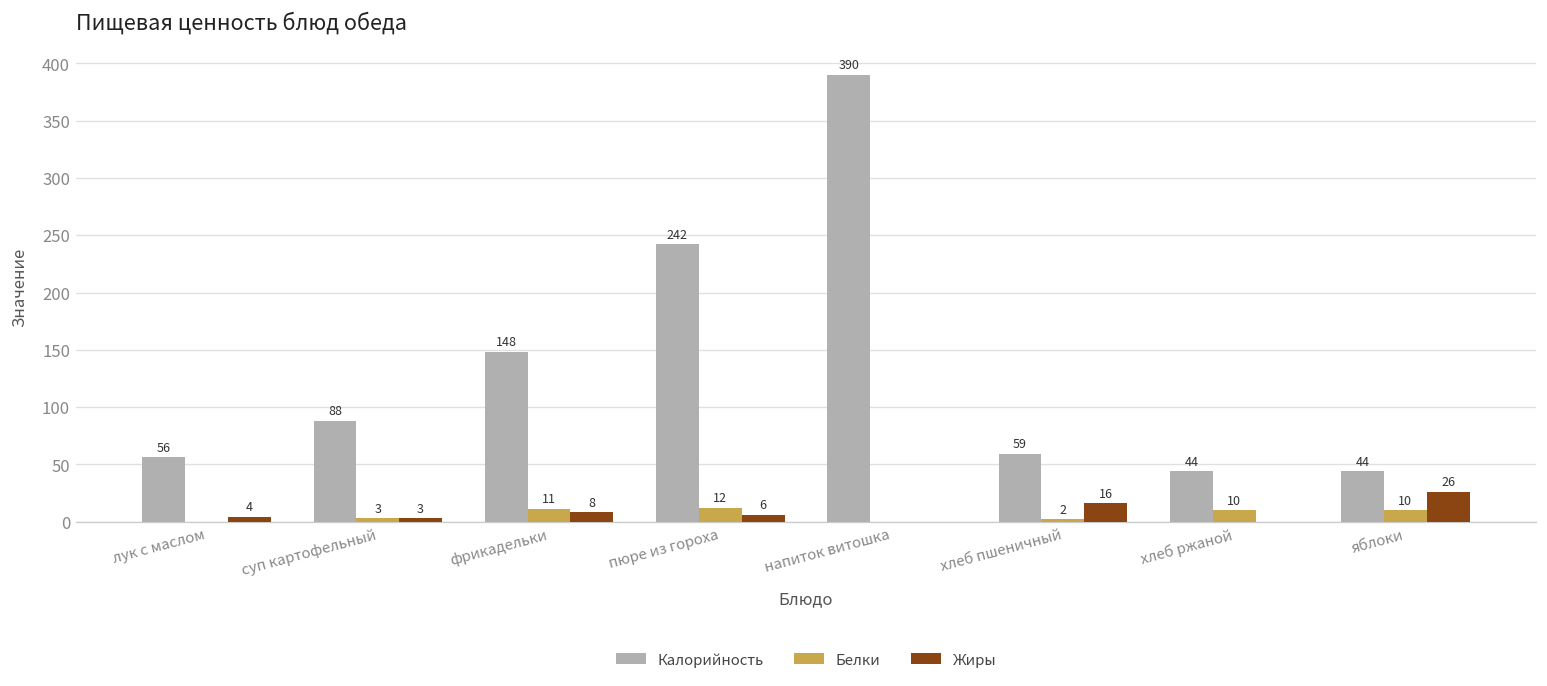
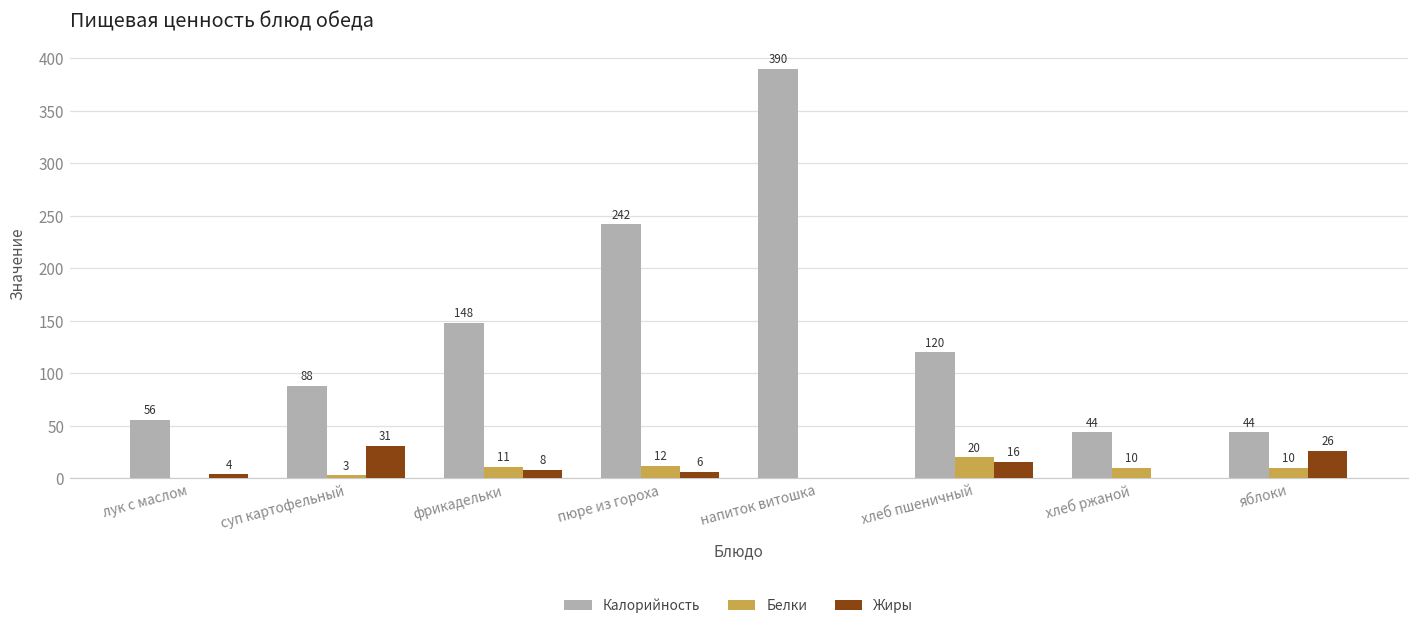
  {
    "Калорийность": {
      "лук с маслом": 56,
      "суп картофельный": 88,
      "фрикадельки": 148,
      "пюре из гороха": 242,
      "напиток витошка": 390,
-     "хлеб пшеничный": 59,
+     "хлеб пшеничный": 120,
      "хлеб ржаной": 44,
      "яблоки": 44
    },
    "Белки": {
      "суп картофельный": 3,
      "фрикадельки": 11,
      "пюре из гороха": 12,
-     "хлеб пшеничный": 2,
+     "хлеб пшеничный": 20,
      "хлеб ржаной": 10,
      "яблоки": 10
    },
    "Жиры": {
      "лук с маслом": 4,
-     "суп картофельный": 3,
+     "суп картофельный": 31,
      "фрикадельки": 8,
      "пюре из гороха": 6,
      "хлеб пшеничный": 16,
      "яблоки": 26
    }
  }
